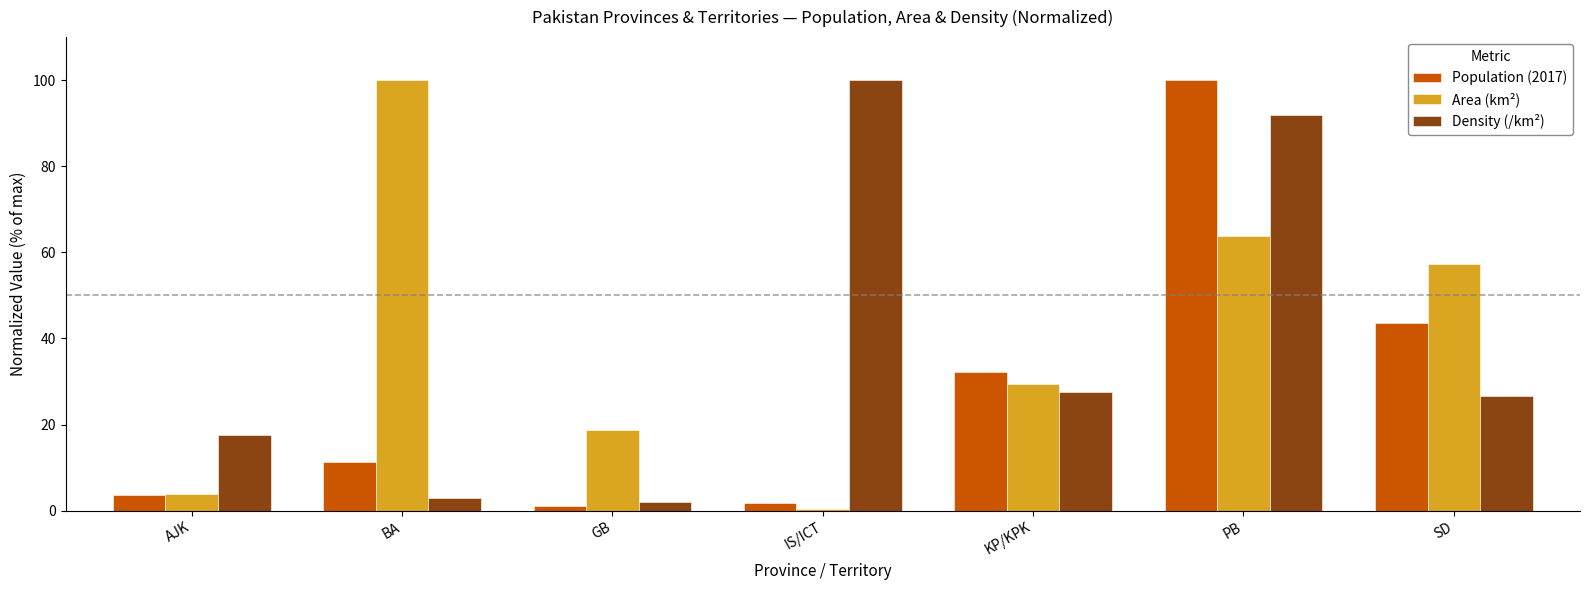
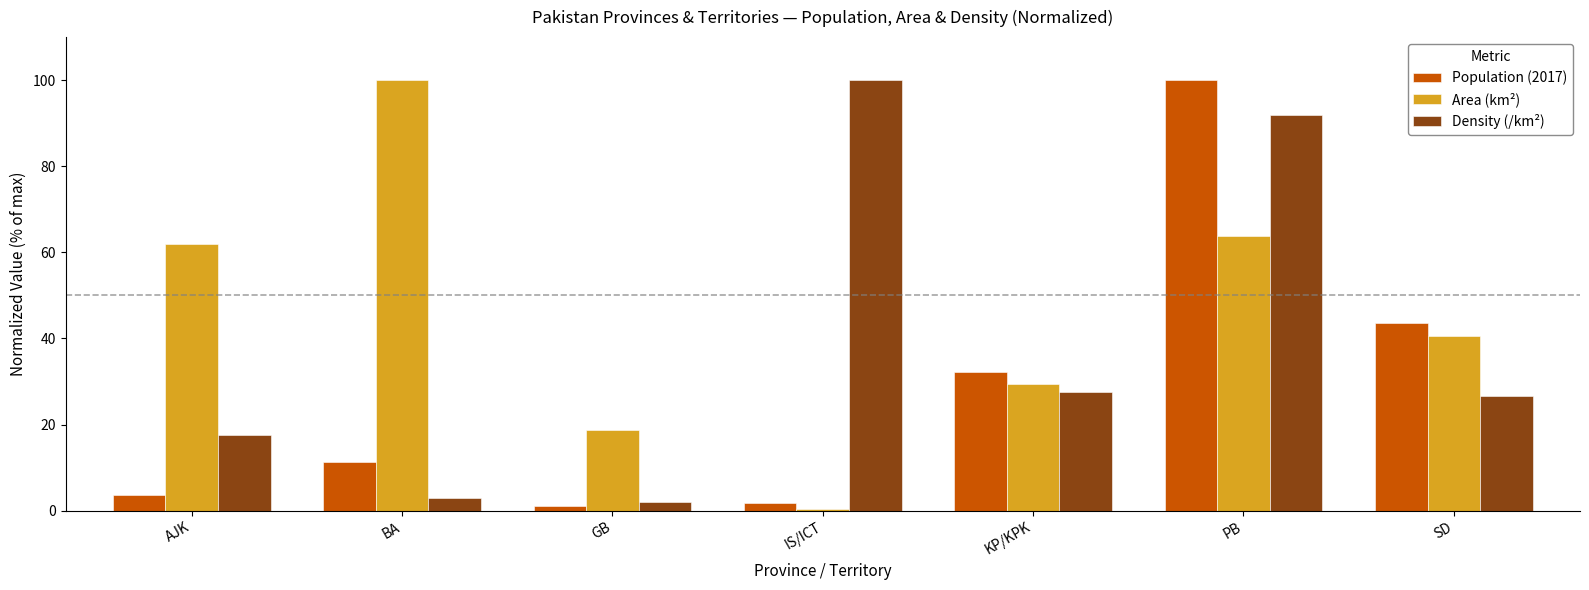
  {
    "Population (2017)": {
      "AJK": 4,
      "BA": 11,
      "GB": 1,
      "IS/ICT": 2,
      "KP/KPK": 32,
      "PB": 100,
      "SD": 44
    },
    "Area (km²)": {
-     "AJK": 4,
+     "AJK": 62,
      "BA": 100,
      "GB": 19,
      "KP/KPK": 29,
      "PB": 64,
-     "SD": 57
+     "SD": 41
    },
    "Density (/km²)": {
      "AJK": 18,
      "BA": 3,
      "GB": 2,
      "IS/ICT": 100,
      "KP/KPK": 27,
      "PB": 92,
      "SD": 27
    }
  }
